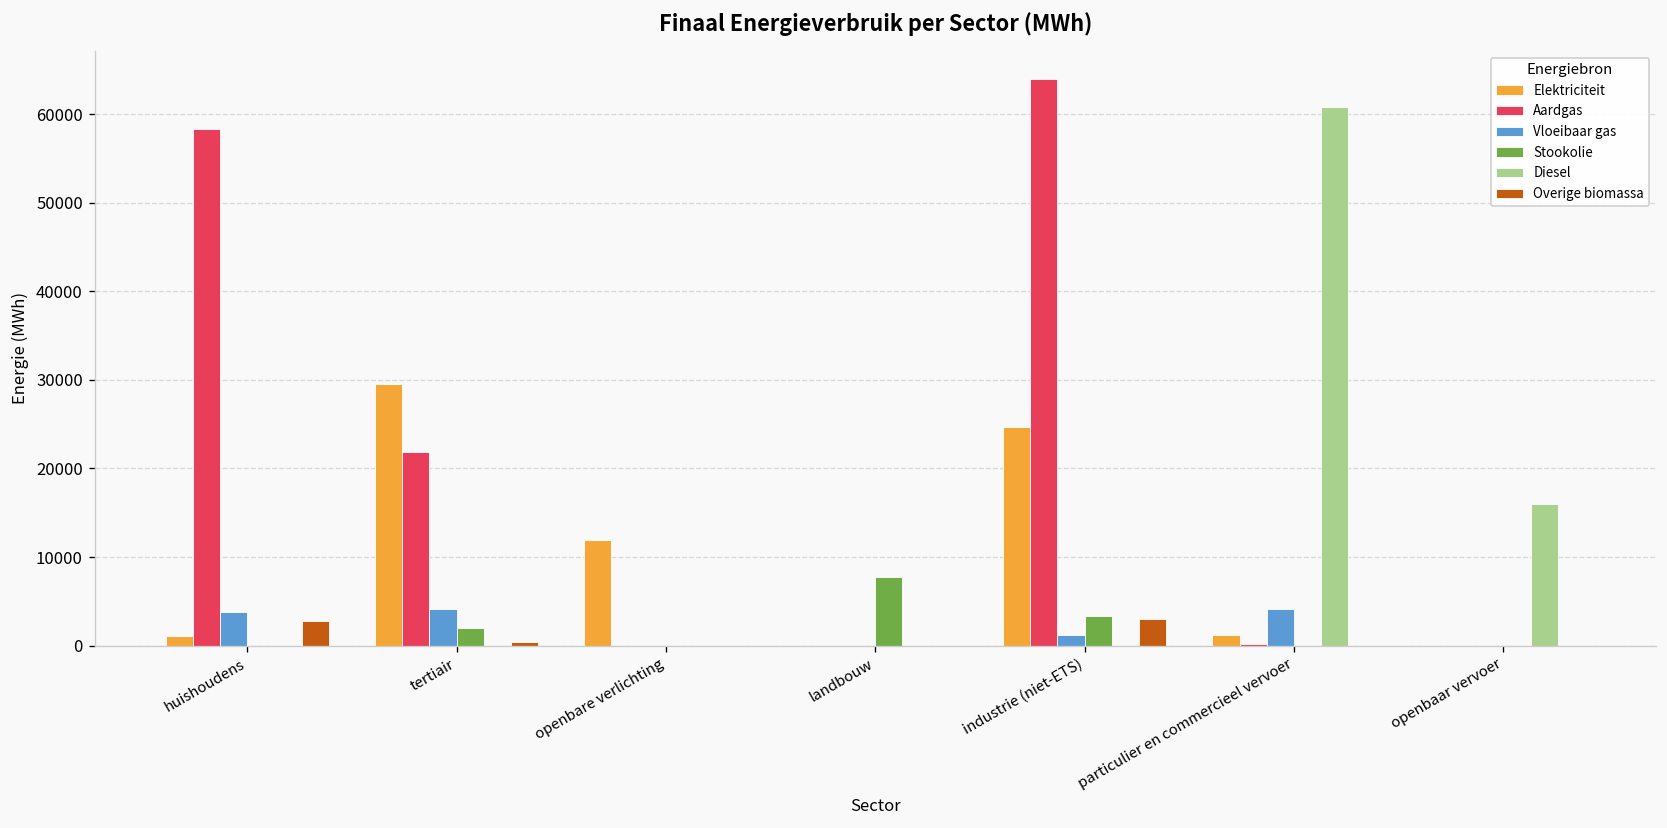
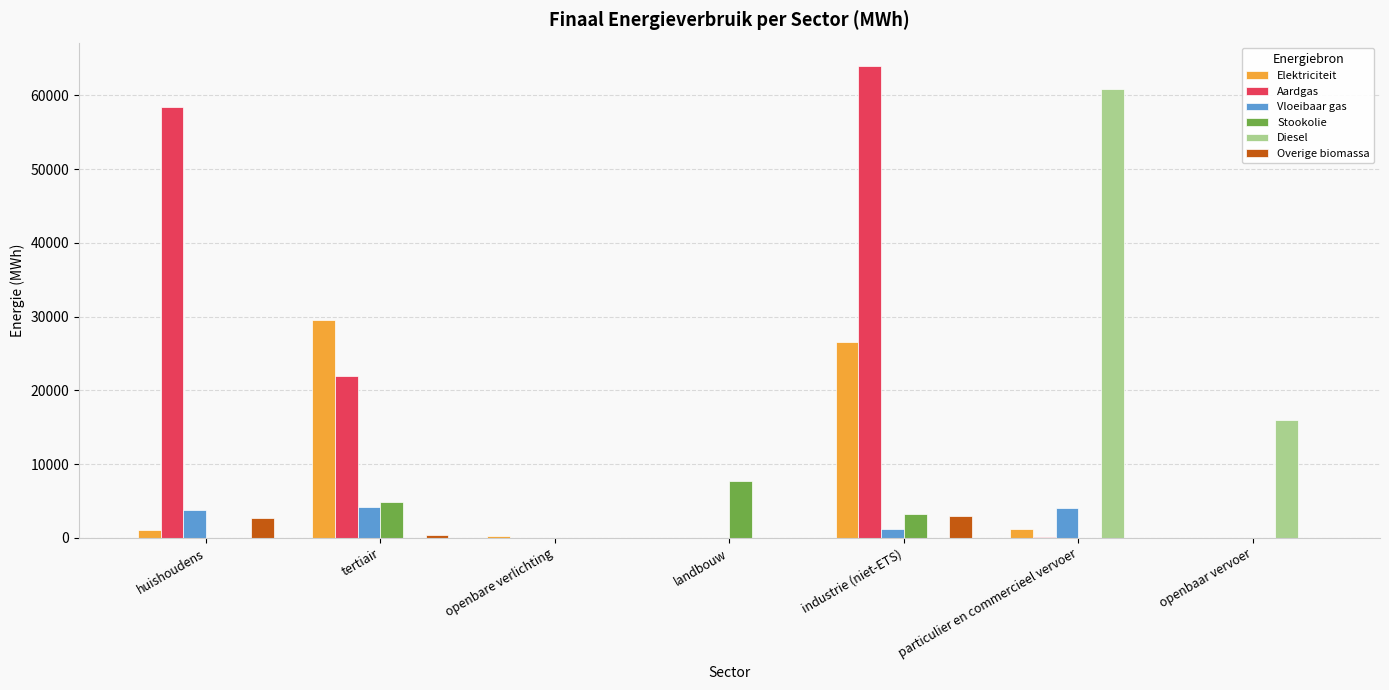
  {
    "Elektriciteit": {
      "huishoudens": 1000,
      "tertiair": 30000,
-     "openbare verlichting": 12000,
-     "industrie (niet-ETS)": 25000,
+     "openbare verlichting": 0,
+     "industrie (niet-ETS)": 27000,
      "particulier en commercieel vervoer": 1000,
      "openbaar vervoer": 0
    },
    "Aardgas": {
      "huishoudens": 58000,
      "tertiair": 22000,
      "openbare verlichting": 0,
      "landbouw": 0,
      "industrie (niet-ETS)": 64000,
      "openbaar vervoer": 0
    },
    "Vloeibaar gas": {
      "huishoudens": 4000,
      "tertiair": 4000,
      "openbare verlichting": 0,
      "industrie (niet-ETS)": 1000,
      "particulier en commercieel vervoer": 4000,
      "openbaar vervoer": 0
    },
    "Stookolie": {
      "huishoudens": 0,
-     "tertiair": 2000,
+     "tertiair": 5000,
      "openbare verlichting": 0,
      "landbouw": 8000,
      "industrie (niet-ETS)": 3000,
      "particulier en commercieel vervoer": 0,
      "openbaar vervoer": 0
    },
    "Diesel": {
      "huishoudens": 0,
      "tertiair": 0,
      "openbare verlichting": 0,
      "landbouw": 0,
      "industrie (niet-ETS)": 0,
      "particulier en commercieel vervoer": 61000,
      "openbaar vervoer": 16000
    },
    "Overige biomassa": {
      "huishoudens": 3000,
      "tertiair": 0,
      "openbare verlichting": 0,
      "landbouw": 0,
      "industrie (niet-ETS)": 3000,
      "particulier en commercieel vervoer": 0,
      "openbaar vervoer": 0
    }
  }
